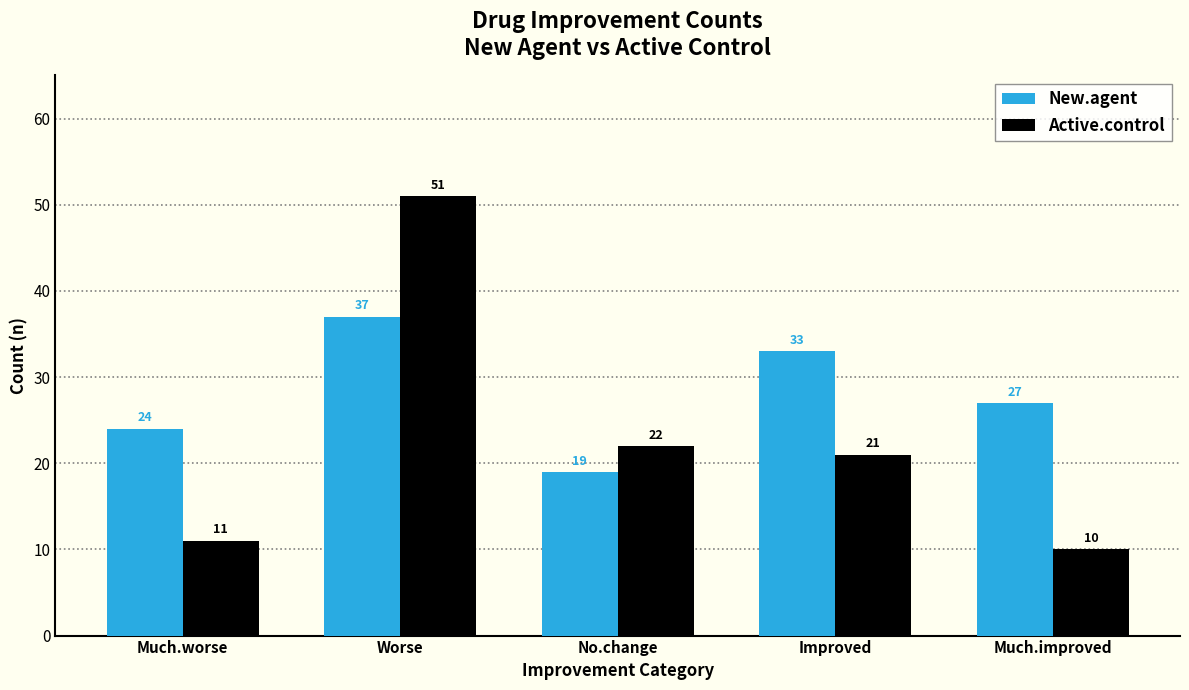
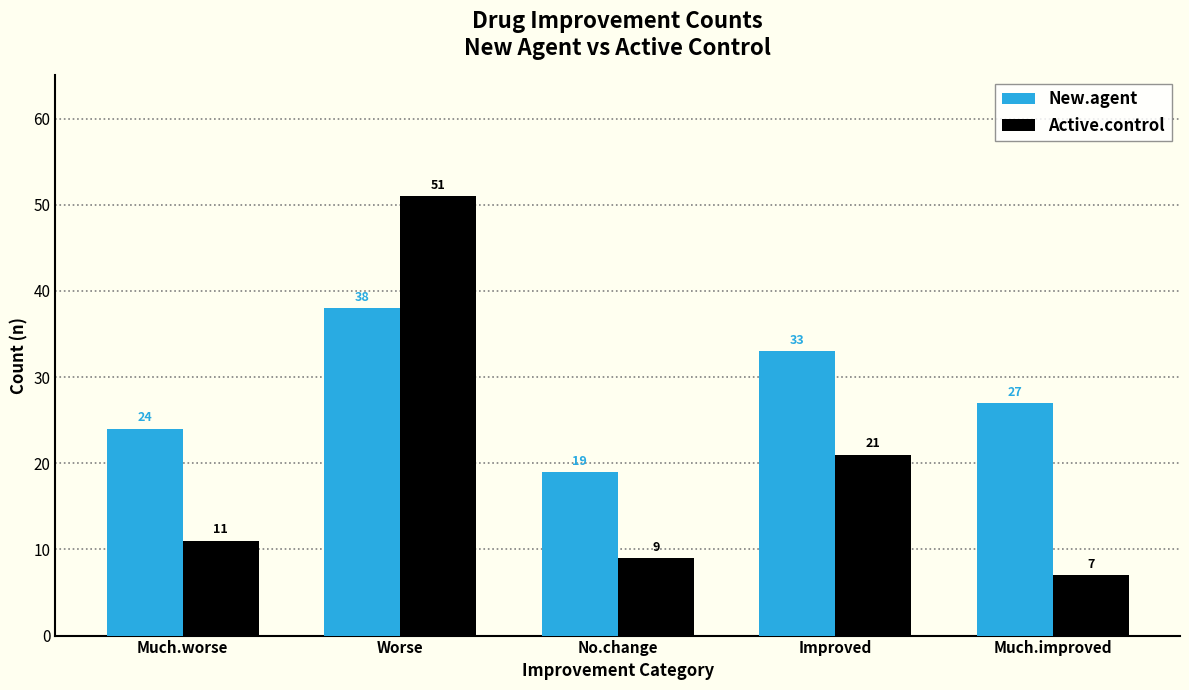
  {
    "New.agent": {
      "Much.worse": 24,
-     "Worse": 37,
+     "Worse": 38,
      "No.change": 19,
      "Improved": 33,
      "Much.improved": 27
    },
    "Active.control": {
      "Much.worse": 11,
      "Worse": 51,
-     "No.change": 22,
+     "No.change": 9,
      "Improved": 21,
-     "Much.improved": 10
+     "Much.improved": 7
    }
  }
